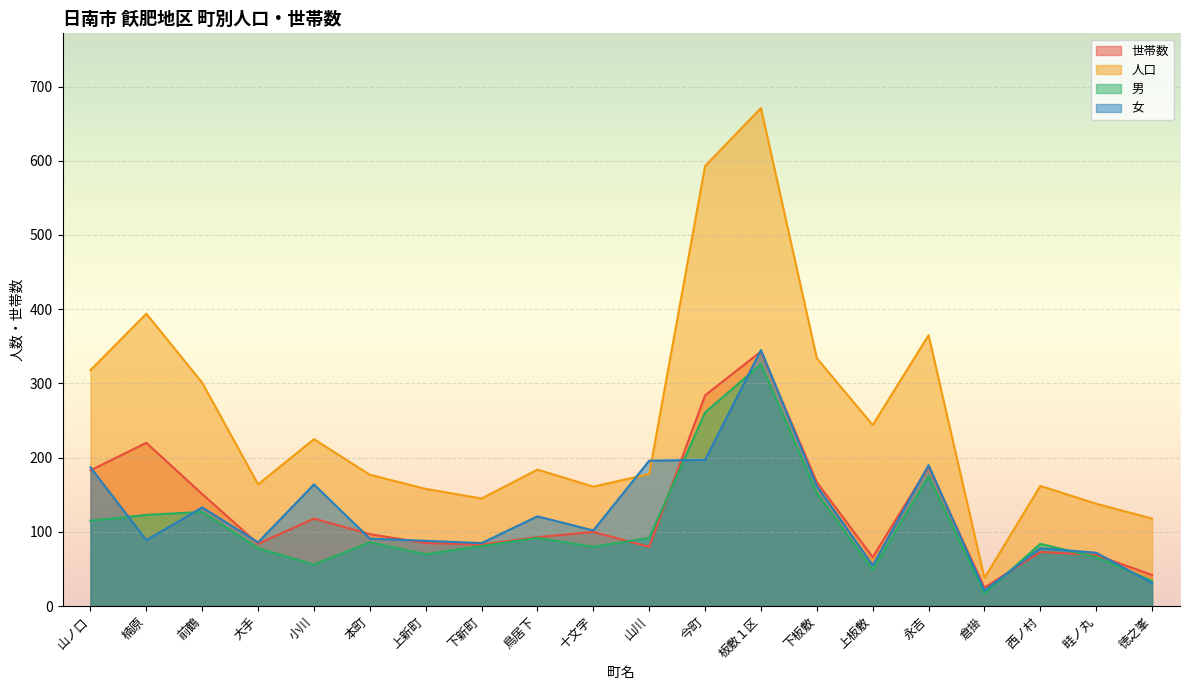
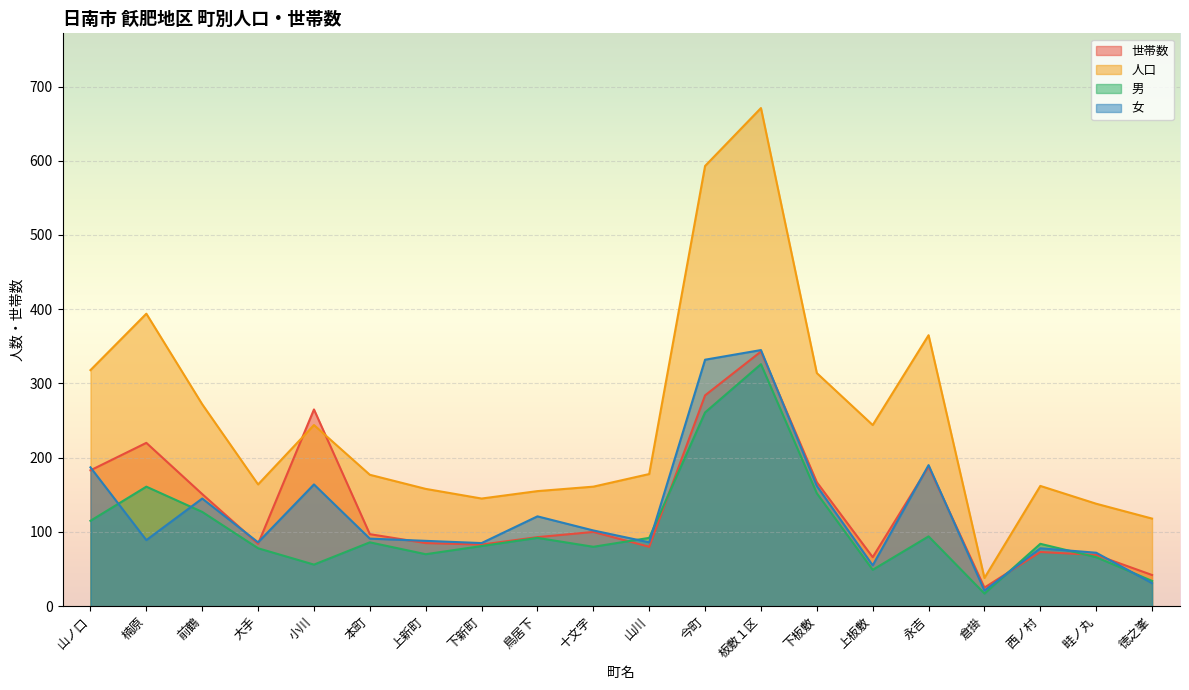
  {
    "世帯数": {
      "山ノ口": 180,
      "楠原": 220,
      "前鶴": 150,
-     "小川": 120,
+     "小川": 270,
      "本町": 100,
      "山川": 80,
      "今町": 280,
      "下板敷": 170,
      "上板敷": 70,
      "倉掛": 30,
      "西ノ村": 70,
      "徳之峯": 40
    },
    "人口": {
      "山ノ口": 320,
      "楠原": 390,
-     "前鶴": 300,
+     "前鶴": 270,
      "大手": 160,
-     "小川": 230,
+     "小川": 240,
      "本町": 180,
      "上新町": 160,
      "下新町": 150,
-     "鳥居下": 180,
+     "鳥居下": 160,
      "十文字": 160,
      "山川": 180,
      "今町": 590,
      "板敷１区": 670,
-     "下板敷": 330,
+     "下板敷": 310,
      "上板敷": 240,
      "永吉": 370,
      "倉掛": 40,
      "西ノ村": 160,
      "畦ノ丸": 140,
      "徳之峯": 120
    },
    "男": {
      "山ノ口": 120,
-     "楠原": 120,
+     "楠原": 160,
      "前鶴": 130,
      "大手": 80,
      "小川": 60,
      "本町": 90,
      "上新町": 70,
      "十文字": 80,
      "山川": 90,
      "今町": 260,
      "板敷１区": 330,
      "下板敷": 150,
      "上板敷": 50,
-     "永吉": 180,
+     "永吉": 90,
      "倉掛": 20,
      "西ノ村": 80
    },
    "女": {
      "山ノ口": 190,
      "楠原": 90,
-     "前鶴": 130,
+     "前鶴": 150,
      "小川": 160,
      "本町": 90,
      "鳥居下": 120,
-     "山川": 200,
-     "今町": 200,
+     "山川": 90,
+     "今町": 330,
      "下板敷": 160,
      "上板敷": 60,
      "倉掛": 20,
      "西ノ村": 80
    }
  }
